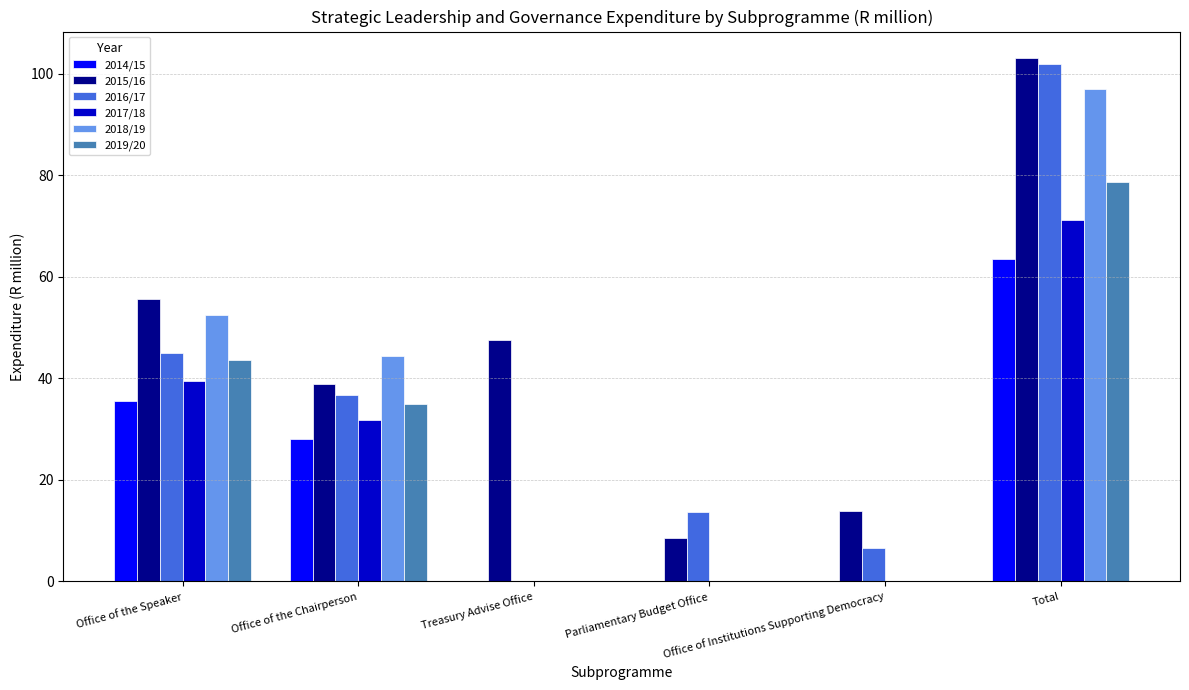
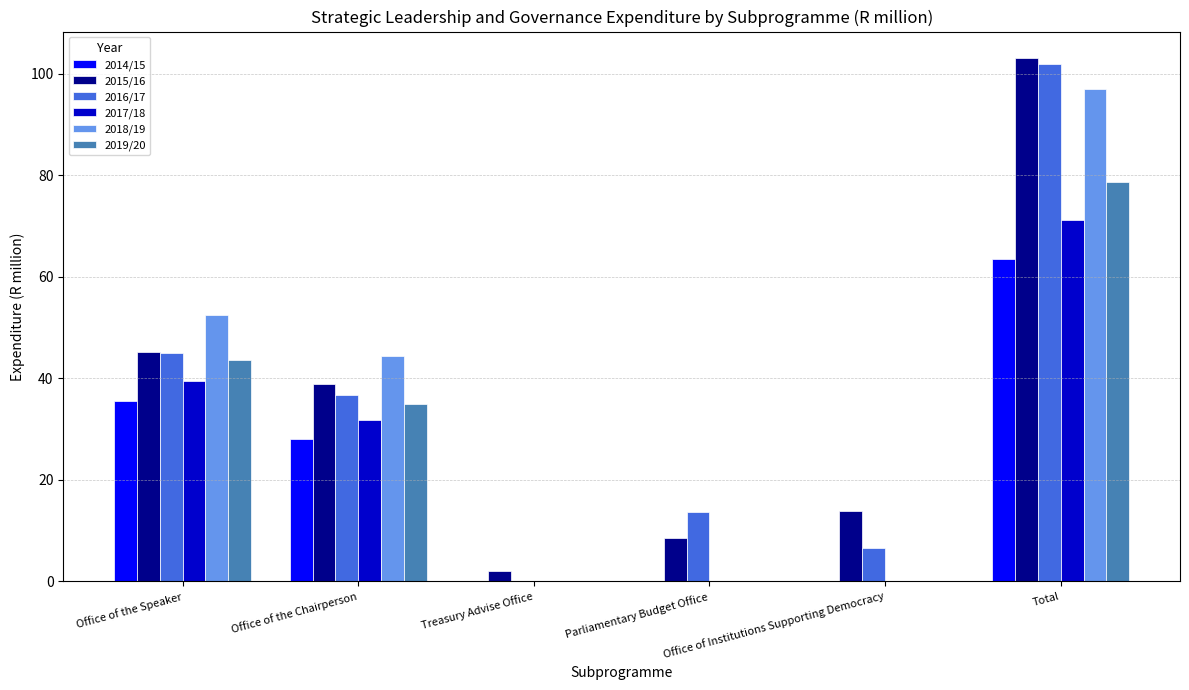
  {
    "2015/16": {
-     "Office of the Speaker": 56,
+     "Office of the Speaker": 45,
      "Office of the Chairperson": 39,
-     "Treasury Advise Office": 48,
+     "Treasury Advise Office": 2,
      "Parliamentary Budget Office": 9,
      "Office of Institutions Supporting Democracy": 14,
      "Total": 103
    }
  }
